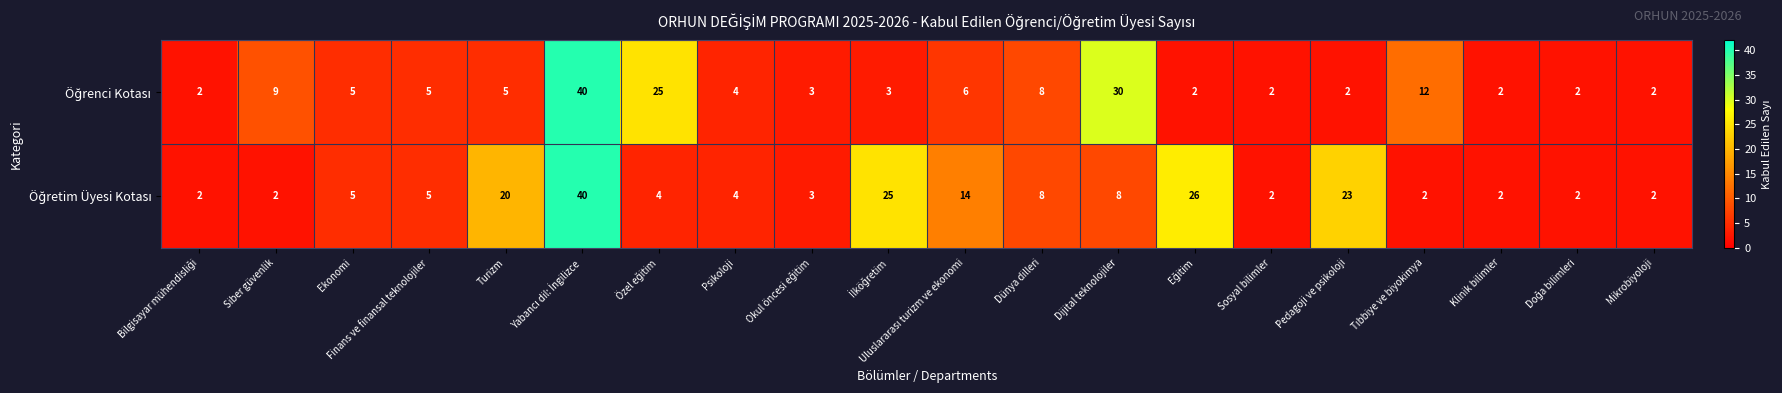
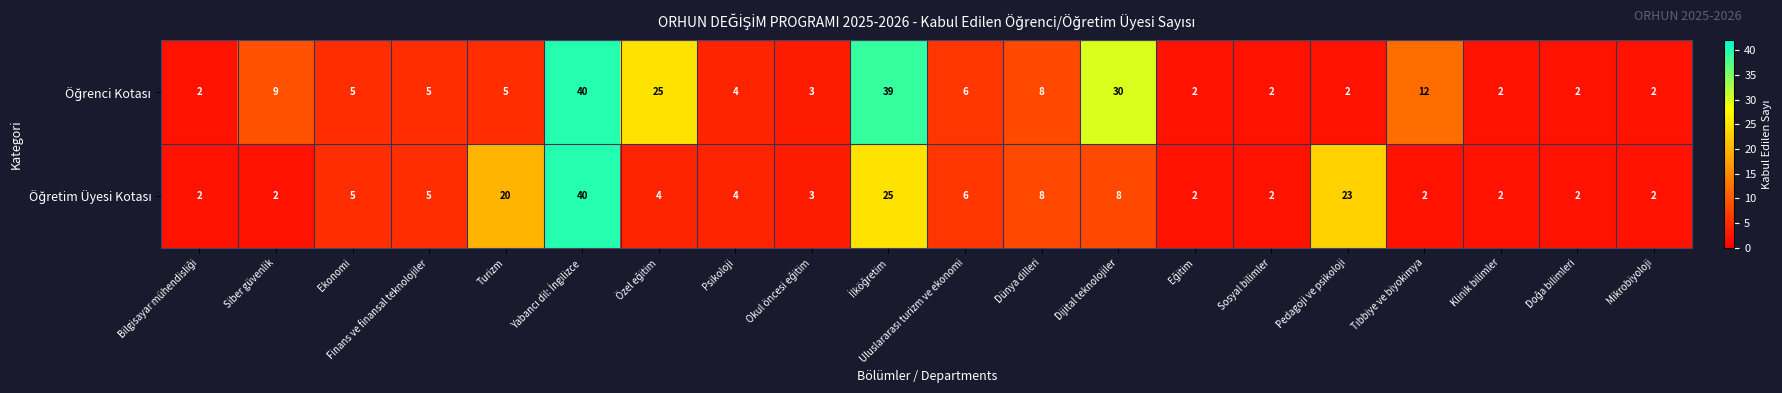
  {
    "Öğrenci Kotası": {
      "Bilgisayar mühendisliği": 2,
      "Siber güvenlik": 9,
      "Ekonomi": 5,
      "Finans ve finansal teknolojiler": 5,
      "Turizm": 5,
      "Yabancı dil: İngilizce": 40,
      "Özel eğitim": 25,
      "Psikoloji": 4,
      "Okul öncesi eğitim": 3,
-     "İlköğretim": 3,
+     "İlköğretim": 39,
      "Uluslararası turizm ve ekonomi": 6,
      "Dünya dilleri": 8,
      "Dijital teknolojiler": 30,
      "Eğitim": 2,
      "Sosyal bilimler": 2,
      "Pedagoji ve psikoloji": 2,
      "Tıbbiye ve biyokimya": 12,
      "Klinik bilimler": 2,
      "Doğa bilimleri": 2,
      "Mikrobiyoloji": 2
    },
    "Öğretim Üyesi Kotası": {
      "Bilgisayar mühendisliği": 2,
      "Siber güvenlik": 2,
      "Ekonomi": 5,
      "Finans ve finansal teknolojiler": 5,
      "Turizm": 20,
      "Yabancı dil: İngilizce": 40,
      "Özel eğitim": 4,
      "Psikoloji": 4,
      "Okul öncesi eğitim": 3,
      "İlköğretim": 25,
-     "Uluslararası turizm ve ekonomi": 14,
+     "Uluslararası turizm ve ekonomi": 6,
      "Dünya dilleri": 8,
      "Dijital teknolojiler": 8,
-     "Eğitim": 26,
+     "Eğitim": 2,
      "Sosyal bilimler": 2,
      "Pedagoji ve psikoloji": 23,
      "Tıbbiye ve biyokimya": 2,
      "Klinik bilimler": 2,
      "Doğa bilimleri": 2,
      "Mikrobiyoloji": 2
    }
  }
